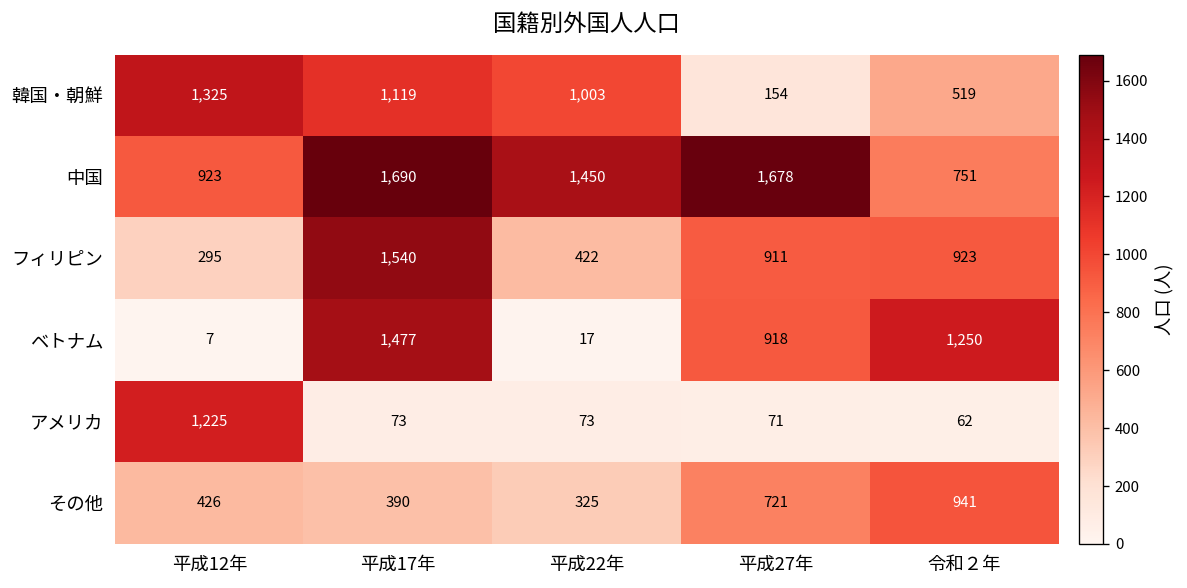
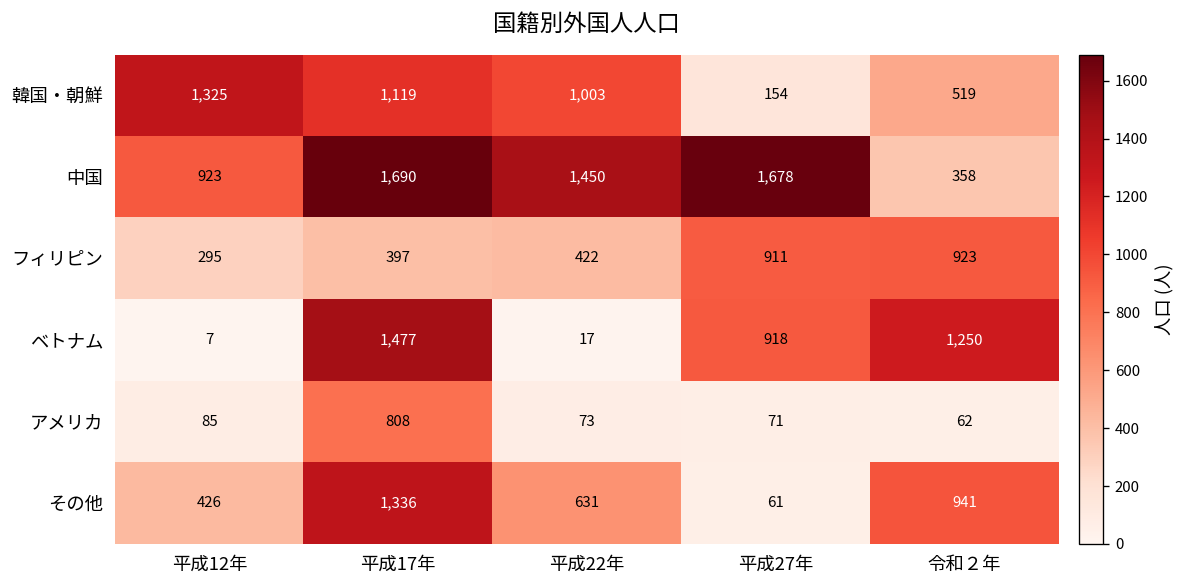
  {
    "韓国・朝鮮": {
      "平成12年": "1,325",
      "平成17年": "1,119",
      "平成22年": "1,003",
      "平成27年": "154",
      "令和２年": "519"
    },
    "中国": {
      "平成12年": "923",
      "平成17年": "1,690",
      "平成22年": "1,450",
      "平成27年": "1,678",
-     "令和２年": "751"
+     "令和２年": "358"
    },
    "フィリピン": {
      "平成12年": "295",
-     "平成17年": "1,540",
+     "平成17年": "397",
      "平成22年": "422",
      "平成27年": "911",
      "令和２年": "923"
    },
    "ベトナム": {
      "平成12年": "7",
      "平成17年": "1,477",
      "平成22年": "17",
      "平成27年": "918",
      "令和２年": "1,250"
    },
    "アメリカ": {
-     "平成12年": "1,225",
-     "平成17年": "73",
+     "平成12年": "85",
+     "平成17年": "808",
      "平成22年": "73",
      "平成27年": "71",
      "令和２年": "62"
    },
    "その他": {
      "平成12年": "426",
-     "平成17年": "390",
-     "平成22年": "325",
-     "平成27年": "721",
+     "平成17年": "1,336",
+     "平成22年": "631",
+     "平成27年": "61",
      "令和２年": "941"
    }
  }
